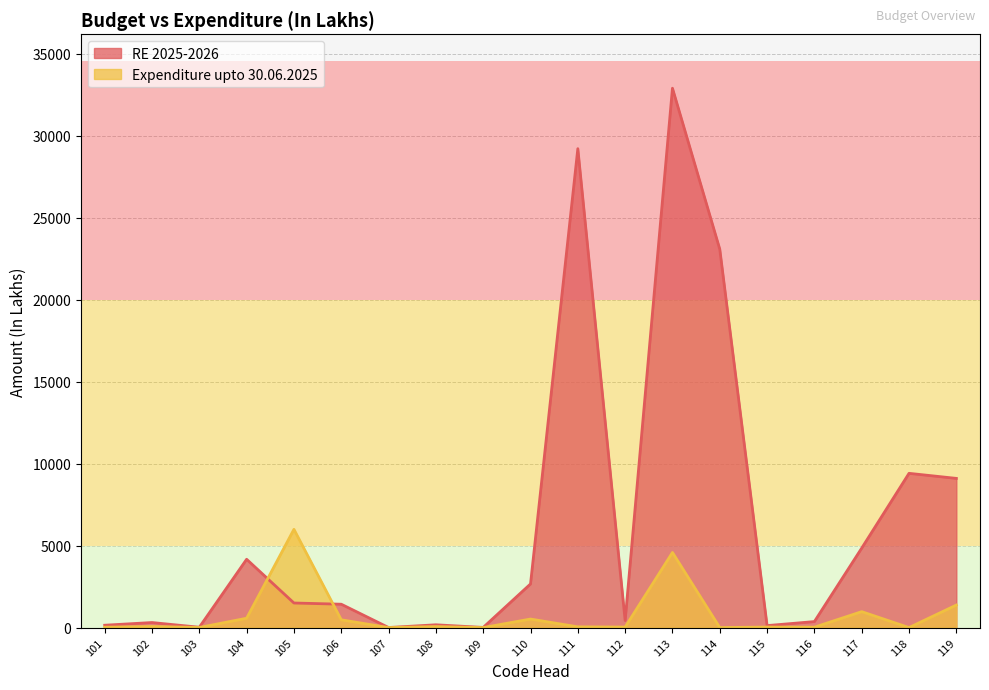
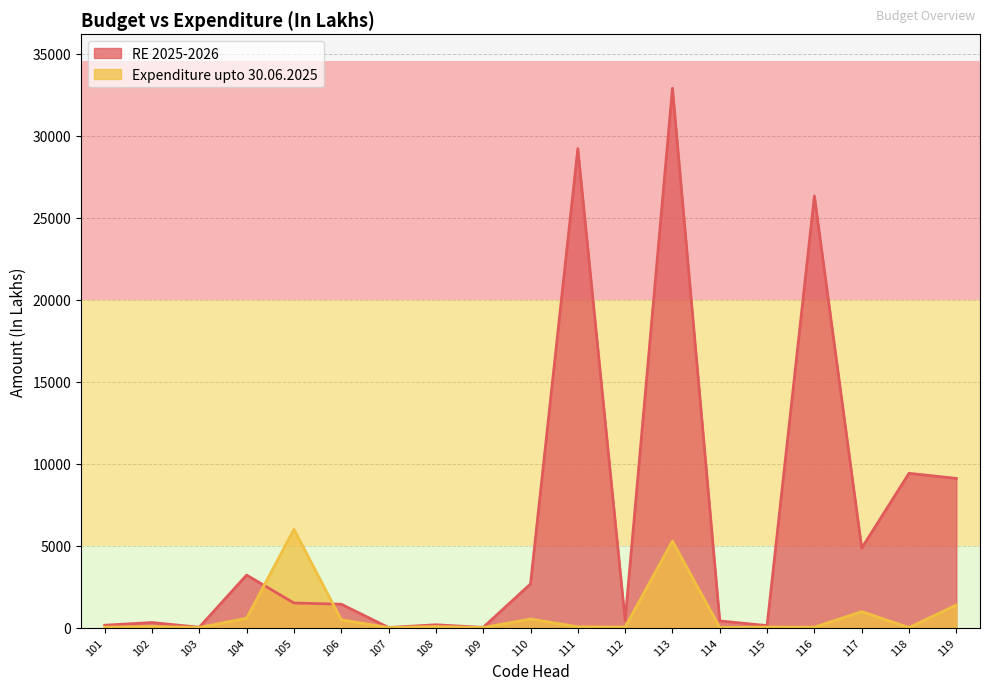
  {
    "RE 2025-2026": {
      "102": 300,
-     "104": 4200,
+     "104": 3200,
      "105": 1500,
      "106": 1400,
      "110": 2700,
      "111": 29200,
      "112": 400,
      "113": 32900,
-     "114": 23100,
-     "116": 400,
+     "114": 400,
+     "116": 26300,
      "117": 4800,
      "118": 9400,
      "119": 9100
    },
    "Expenditure upto 30.06.2025": {
      "102": 100,
      "104": 600,
      "105": 6000,
      "106": 500,
      "110": 500,
      "111": 0,
      "112": 0,
-     "113": 4600,
+     "113": 5300,
      "114": 0,
      "116": 0,
      "117": 1000,
      "118": 0,
      "119": 1400
    }
  }
